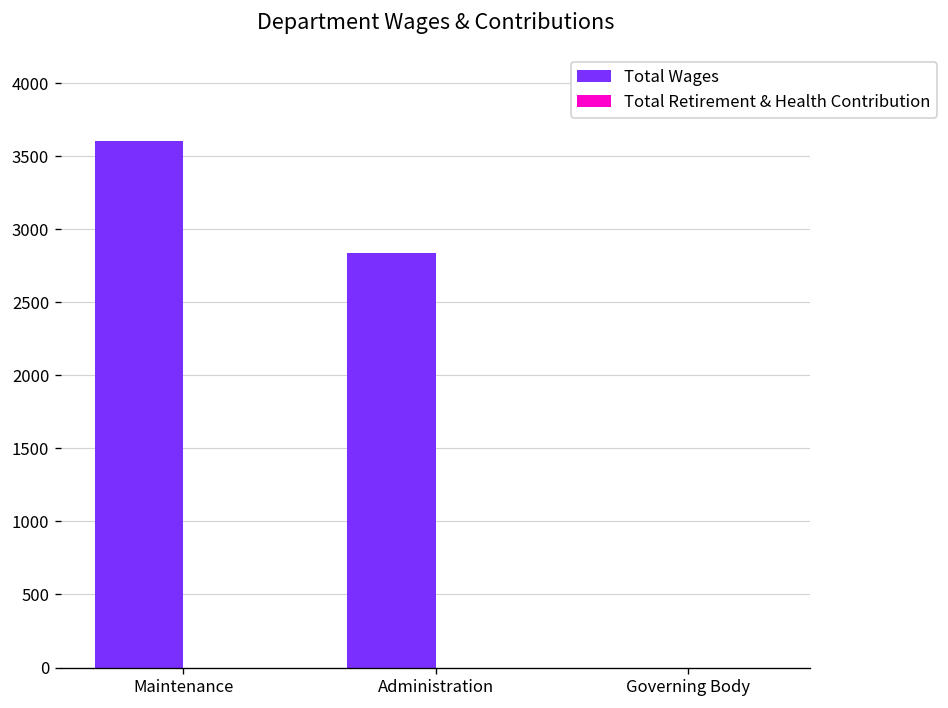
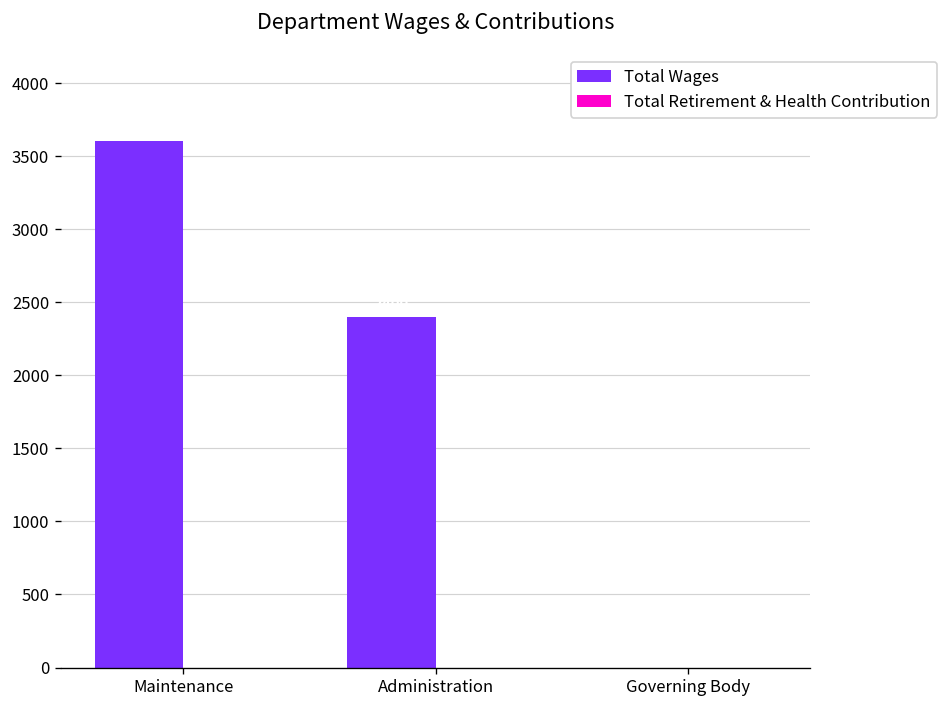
  {
    "Total Wages": {
      "Maintenance": 3600,
-     "Administration": 2840,
+     "Administration": 2400,
      "Governing Body": 0
    },
    "Total Retirement & Health Contribution": {
      "Maintenance": 0,
      "Administration": 0,
      "Governing Body": 0
    }
  }
